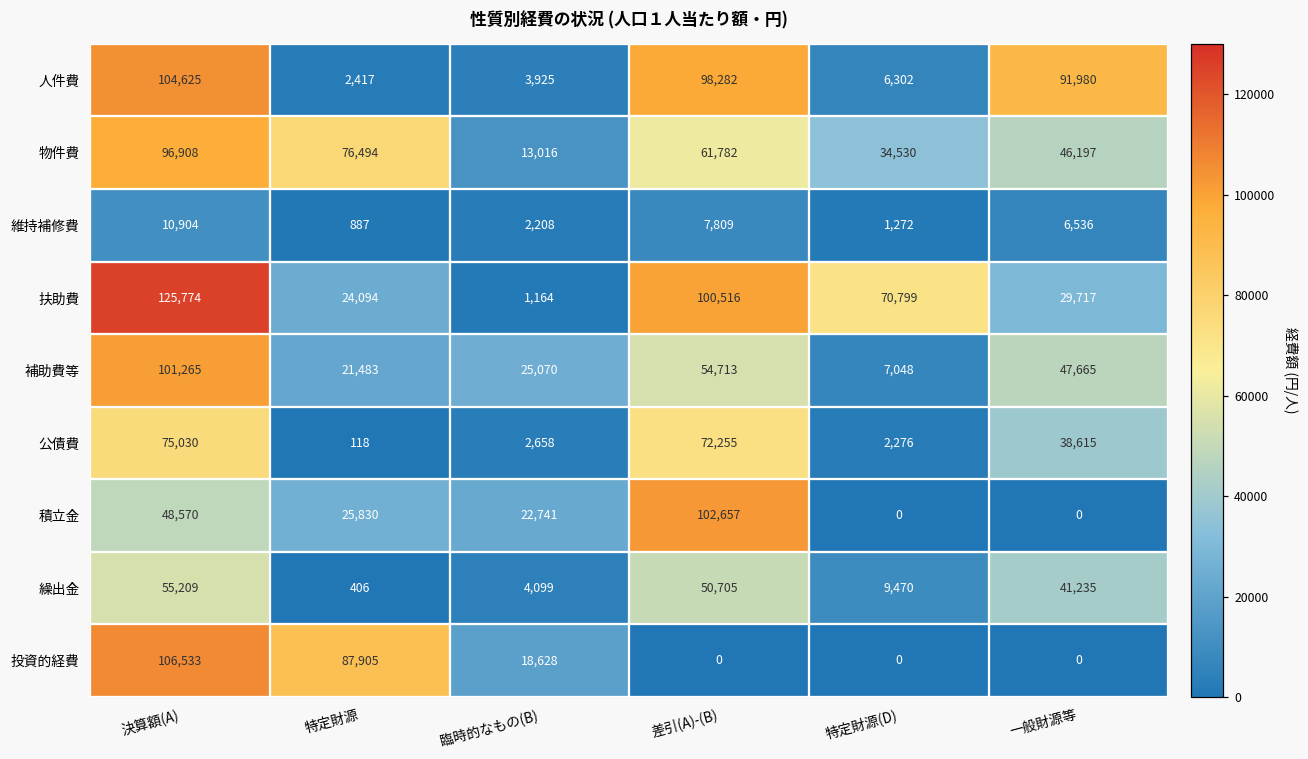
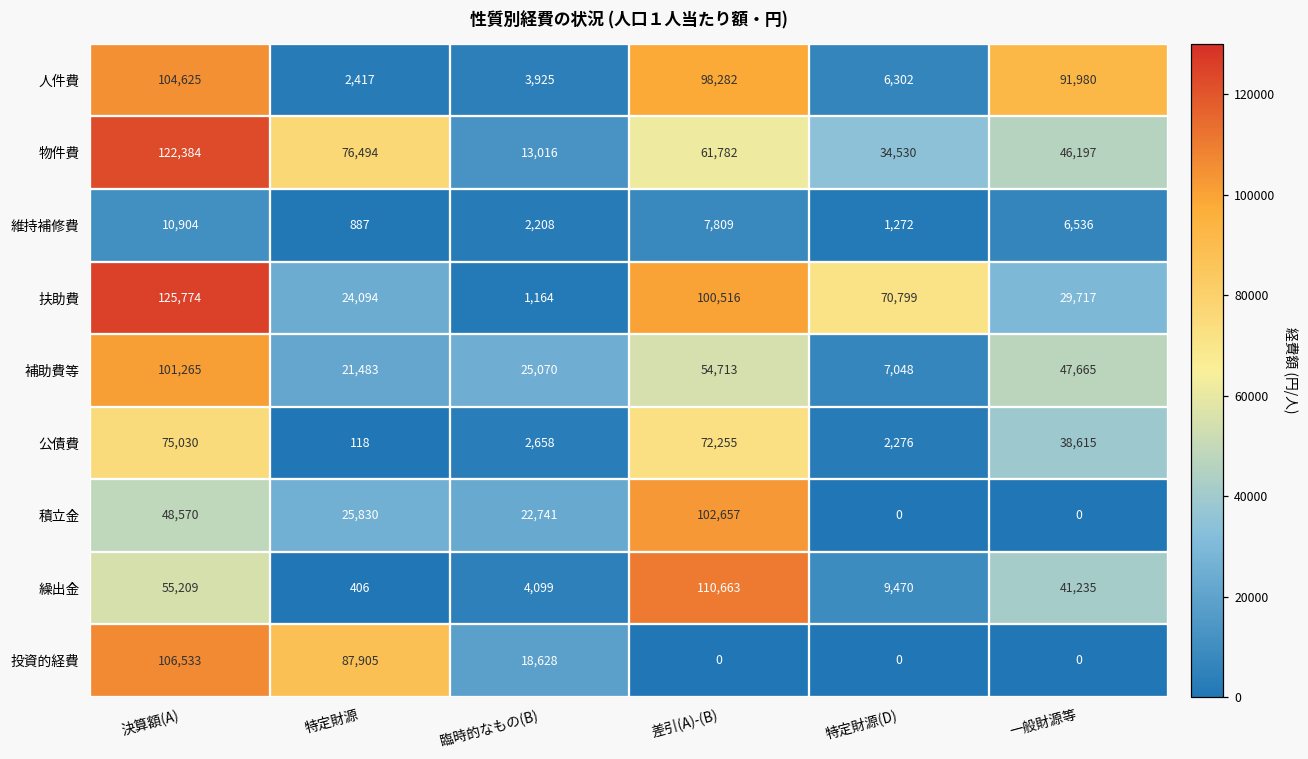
  {
    "人件費": {
      "決算額(A)": "104,625",
      "特定財源": "2,417",
      "臨時的なもの(B)": "3,925",
      "差引(A)-(B)": "98,282",
      "特定財源(D)": "6,302",
      "一般財源等": "91,980"
    },
    "物件費": {
-     "決算額(A)": "96,908",
+     "決算額(A)": "122,384",
      "特定財源": "76,494",
      "臨時的なもの(B)": "13,016",
      "差引(A)-(B)": "61,782",
      "特定財源(D)": "34,530",
      "一般財源等": "46,197"
    },
    "維持補修費": {
      "決算額(A)": "10,904",
      "特定財源": "887",
      "臨時的なもの(B)": "2,208",
      "差引(A)-(B)": "7,809",
      "特定財源(D)": "1,272",
      "一般財源等": "6,536"
    },
    "扶助費": {
      "決算額(A)": "125,774",
      "特定財源": "24,094",
      "臨時的なもの(B)": "1,164",
      "差引(A)-(B)": "100,516",
      "特定財源(D)": "70,799",
      "一般財源等": "29,717"
    },
    "補助費等": {
      "決算額(A)": "101,265",
      "特定財源": "21,483",
      "臨時的なもの(B)": "25,070",
      "差引(A)-(B)": "54,713",
      "特定財源(D)": "7,048",
      "一般財源等": "47,665"
    },
    "公債費": {
      "決算額(A)": "75,030",
      "特定財源": "118",
      "臨時的なもの(B)": "2,658",
      "差引(A)-(B)": "72,255",
      "特定財源(D)": "2,276",
      "一般財源等": "38,615"
    },
    "積立金": {
      "決算額(A)": "48,570",
      "特定財源": "25,830",
      "臨時的なもの(B)": "22,741",
      "差引(A)-(B)": "102,657",
      "特定財源(D)": "0",
      "一般財源等": "0"
    },
    "繰出金": {
      "決算額(A)": "55,209",
      "特定財源": "406",
      "臨時的なもの(B)": "4,099",
-     "差引(A)-(B)": "50,705",
+     "差引(A)-(B)": "110,663",
      "特定財源(D)": "9,470",
      "一般財源等": "41,235"
    },
    "投資的経費": {
      "決算額(A)": "106,533",
      "特定財源": "87,905",
      "臨時的なもの(B)": "18,628",
      "差引(A)-(B)": "0",
      "特定財源(D)": "0",
      "一般財源等": "0"
    }
  }
